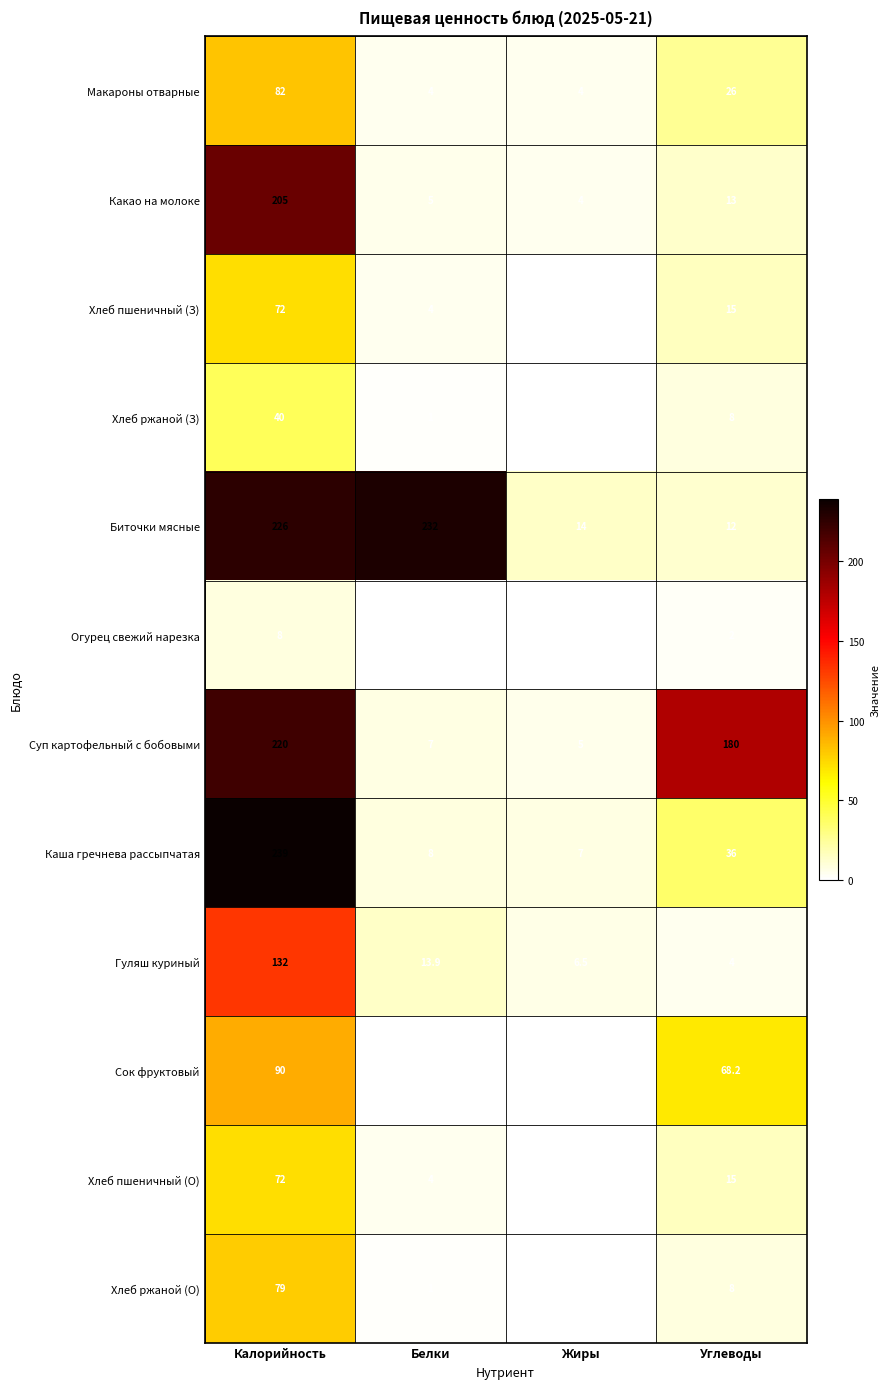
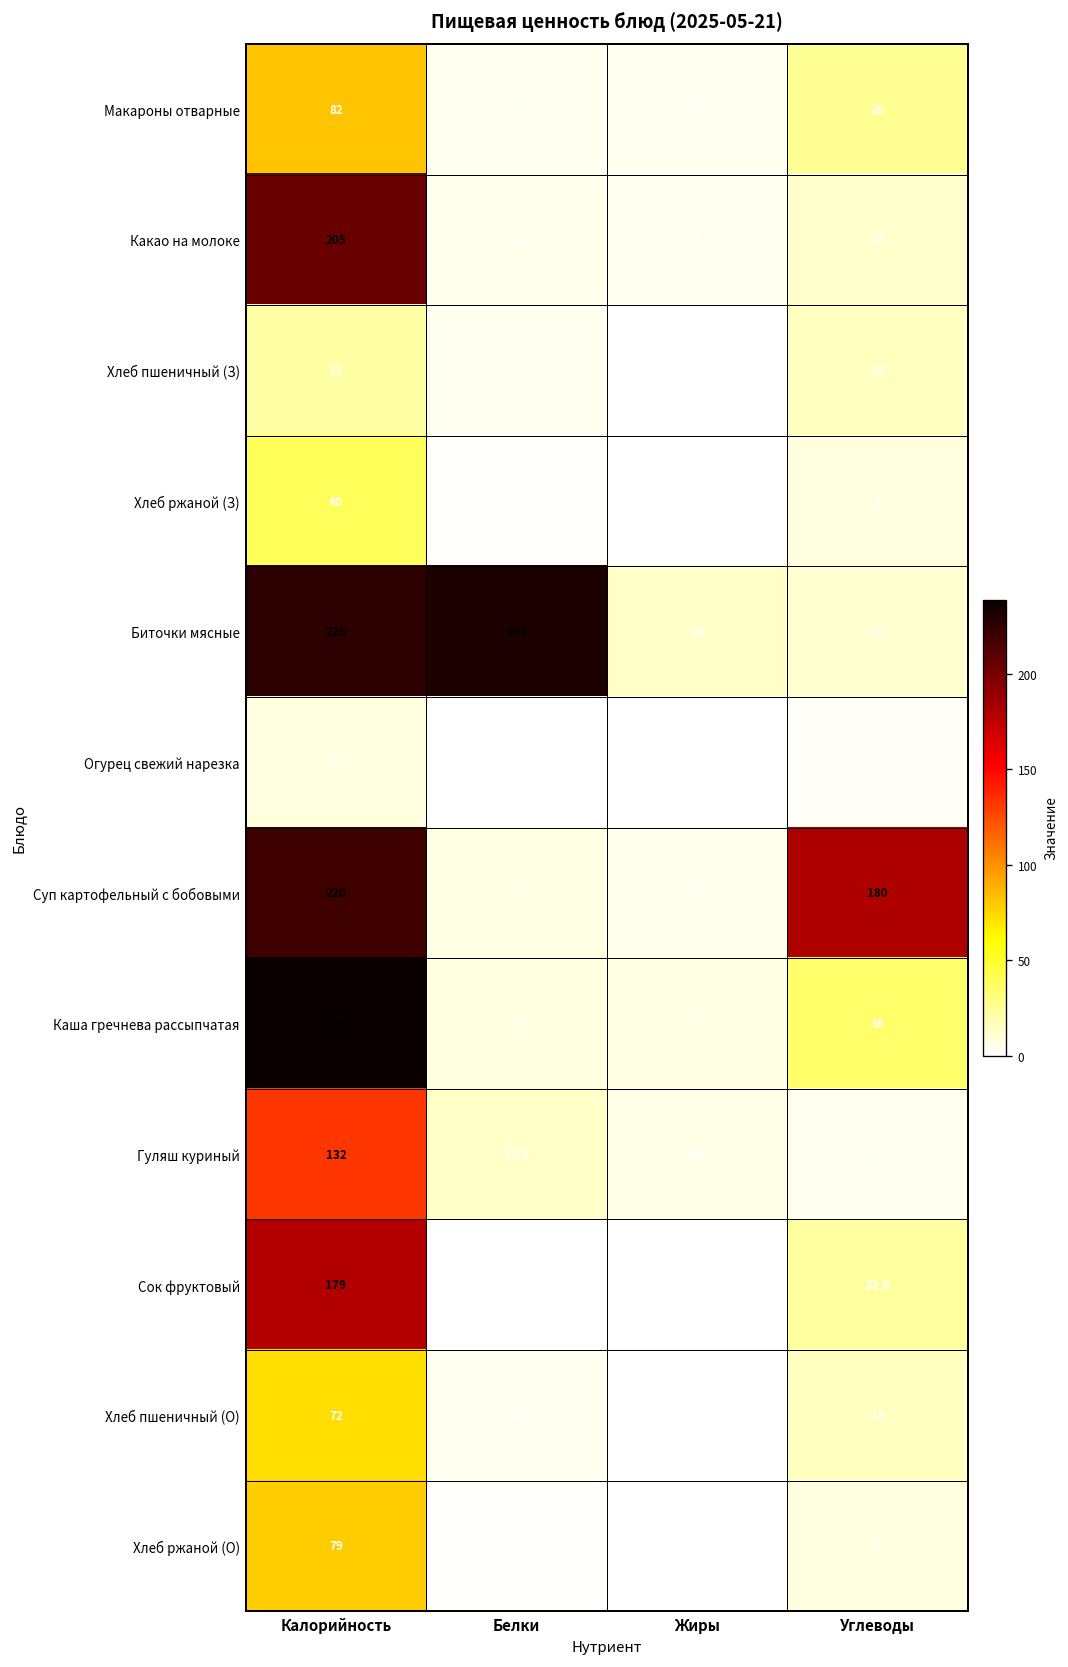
  {
    "Макароны отварные": {
      "Калорийность": 82,
      "Углеводы": 26
    },
    "Какао на молоке": {
      "Калорийность": 205,
      "Углеводы": 13
    },
    "Хлеб пшеничный (З)": {
-     "Калорийность": 72,
+     "Калорийность": 22,
      "Углеводы": 15
    },
    "Хлеб ржаной (З)": {
      "Калорийность": 40
    },
    "Биточки мясные": {
      "Жиры": 14,
      "Углеводы": 12
    },
    "Суп картофельный с бобовыми": {
      "Калорийность": 220,
      "Углеводы": 180
    },
    "Каша гречнева рассыпчатая": {
      "Углеводы": 36
    },
    "Гуляш куриный": {
      "Калорийность": 132,
      "Белки": 13.9
    },
    "Сок фруктовый": {
-     "Калорийность": 90,
-     "Углеводы": 68.2
+     "Калорийность": 179,
+     "Углеводы": 22.6
    },
    "Хлеб пшеничный (О)": {
      "Калорийность": 72,
      "Углеводы": 15
    },
    "Хлеб ржаной (О)": {
      "Калорийность": 79
    }
  }
